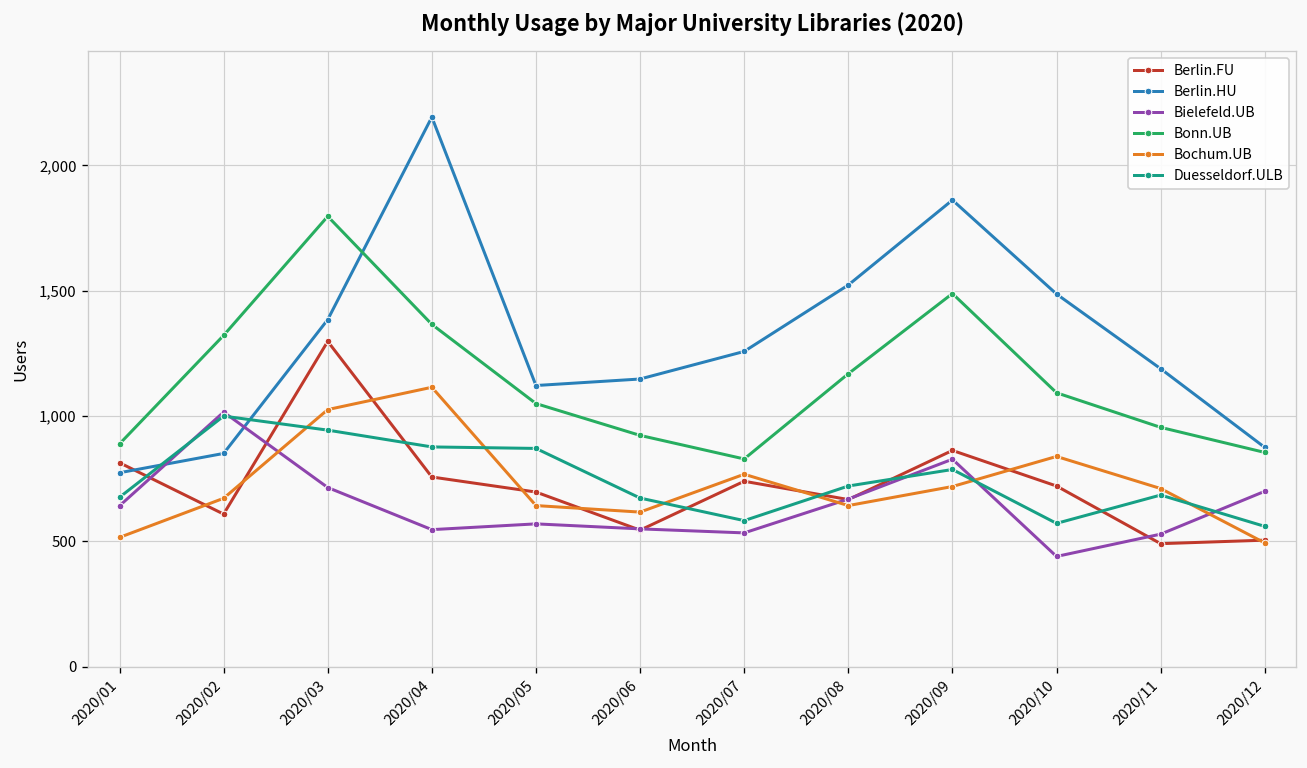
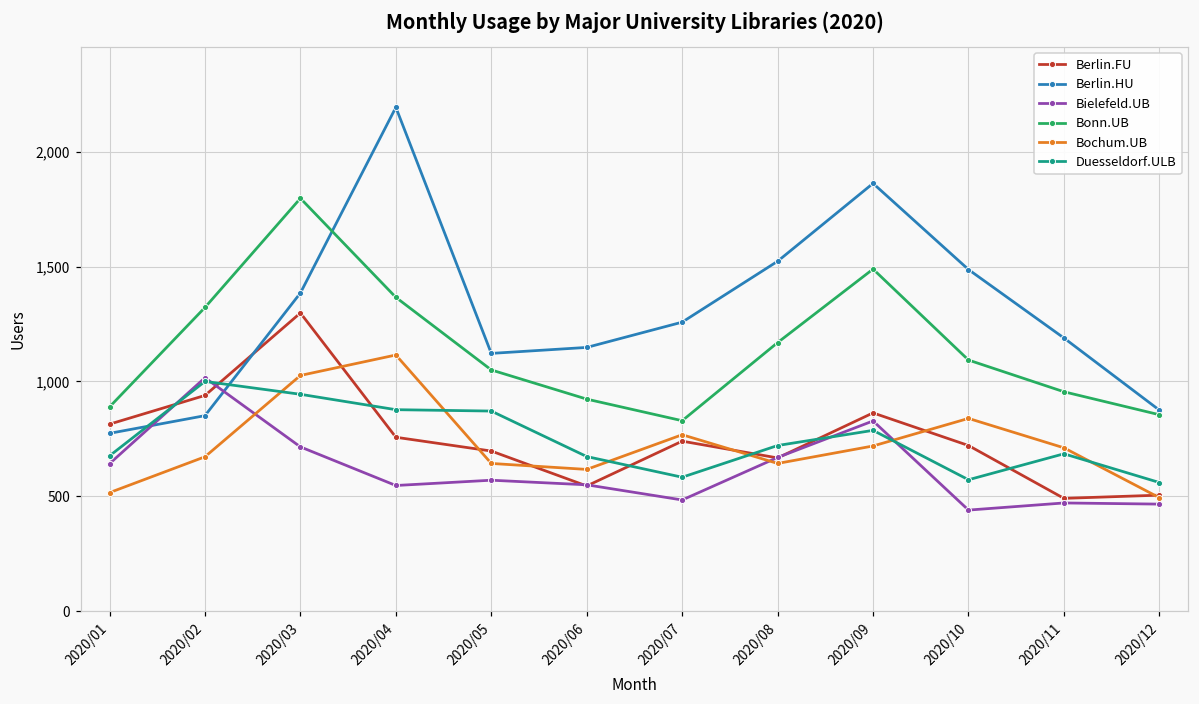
  {
    "Berlin.FU": {
      "2020/01": "810",
-     "2020/02": "610",
+     "2020/02": "940",
      "2020/03": "1,300",
      "2020/04": "760",
      "2020/05": "700",
      "2020/07": "740",
      "2020/09": "860",
      "2020/10": "720",
      "2020/11": "490"
    },
    "Berlin.HU": {
      "2020/01": "770",
      "2020/02": "850",
      "2020/03": "1,390",
      "2020/04": "2,190",
      "2020/05": "1,120",
      "2020/06": "1,150",
      "2020/07": "1,260",
      "2020/08": "1,520",
      "2020/09": "1,860",
      "2020/10": "1,490",
      "2020/11": "1,190",
      "2020/12": "880"
    },
    "Bielefeld.UB": {
      "2020/01": "640",
      "2020/02": "1,020",
      "2020/03": "720",
      "2020/04": "550",
      "2020/05": "570",
-     "2020/07": "530",
+     "2020/07": "480",
      "2020/09": "830",
      "2020/10": "440",
-     "2020/11": "530",
-     "2020/12": "700"
+     "2020/11": "470",
+     "2020/12": "470"
    },
    "Bochum.UB": {
      "2020/01": "520",
      "2020/02": "670",
      "2020/03": "1,030",
      "2020/04": "1,120",
      "2020/05": "640",
      "2020/06": "620",
      "2020/07": "770",
      "2020/08": "640",
      "2020/09": "720",
      "2020/10": "840",
      "2020/11": "710"
    }
  }
